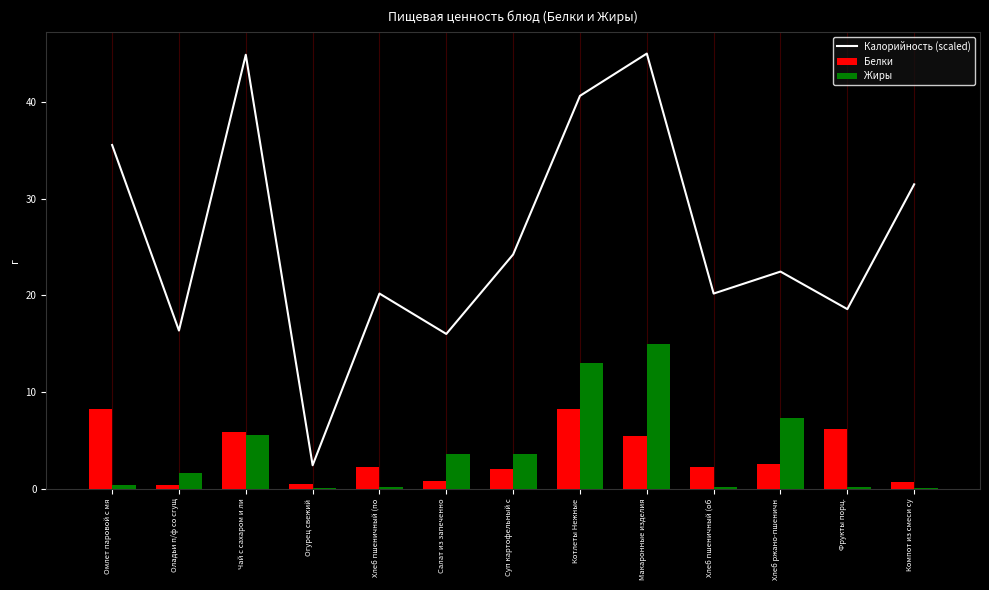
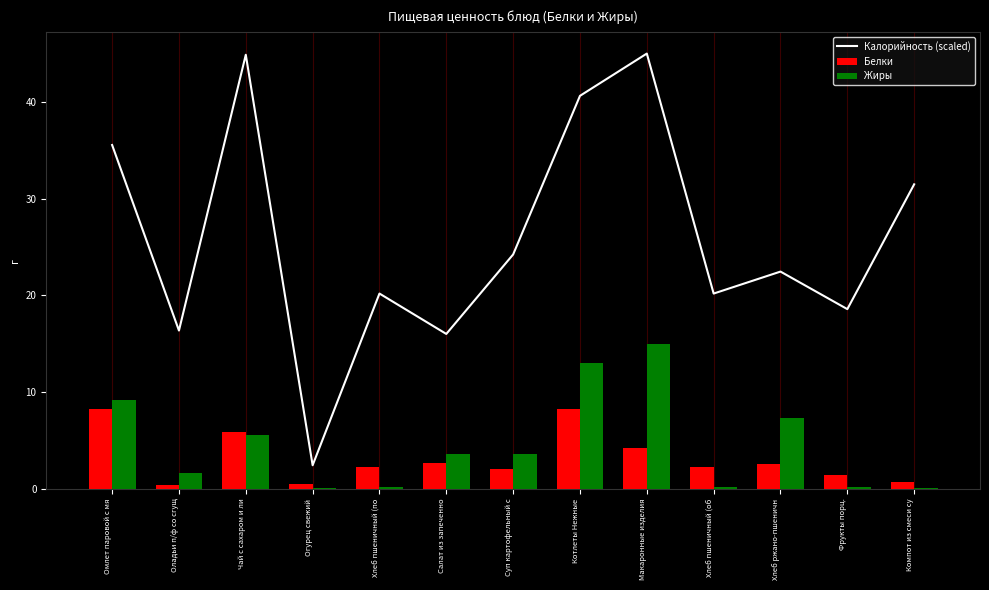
  {
    "Белки": {
      "Омлет паровой с мя": 8,
      "Оладьи п/ф со сгущ": 0,
      "Чай с сахаром и ли": 6,
      "Огурец свежий": 0,
      "Хлеб пшеничный (по": 2,
-     "Салат из запеченно": 1,
+     "Салат из запеченно": 3,
      "Суп картофельный с": 2,
      "Котлеты Нежные": 8,
-     "Макаронные изделия": 6,
+     "Макаронные изделия": 4,
      "Хлеб пшеничный (об": 2,
      "Хлеб ржано-пшеничн": 3,
-     "Фрукты порц.": 6,
+     "Фрукты порц.": 1,
      "Компот из смеси су": 1
    },
    "Жиры": {
-     "Омлет паровой с мя": 0,
+     "Омлет паровой с мя": 9,
      "Оладьи п/ф со сгущ": 2,
      "Чай с сахаром и ли": 6,
      "Салат из запеченно": 4,
      "Суп картофельный с": 4,
      "Котлеты Нежные": 13,
      "Макаронные изделия": 15,
      "Хлеб ржано-пшеничн": 7
    },
    "Калорийность (scaled)": {
      "Омлет паровой с мя": 36,
      "Оладьи п/ф со сгущ": 16,
      "Чай с сахаром и ли": 45,
      "Огурец свежий": 2,
      "Хлеб пшеничный (по": 20,
      "Салат из запеченно": 16,
      "Суп картофельный с": 24,
      "Котлеты Нежные": 41,
      "Макаронные изделия": 45,
      "Хлеб пшеничный (об": 20,
      "Хлеб ржано-пшеничн": 22,
      "Фрукты порц.": 19,
      "Компот из смеси су": 31
    }
  }
